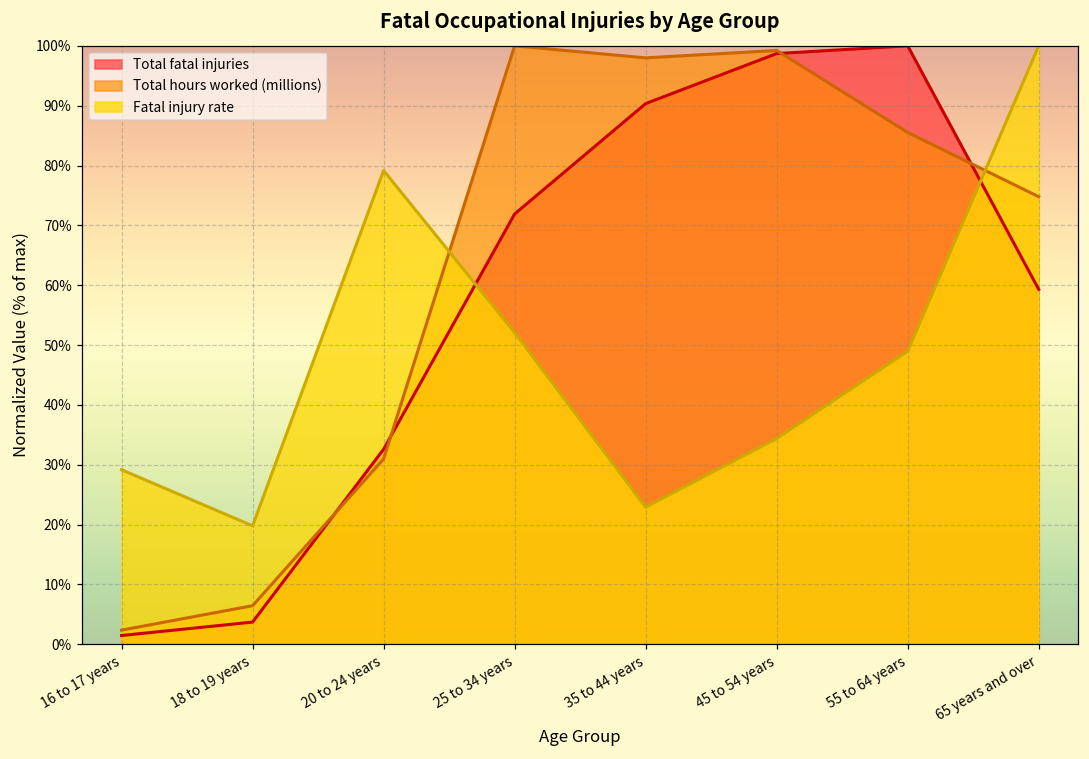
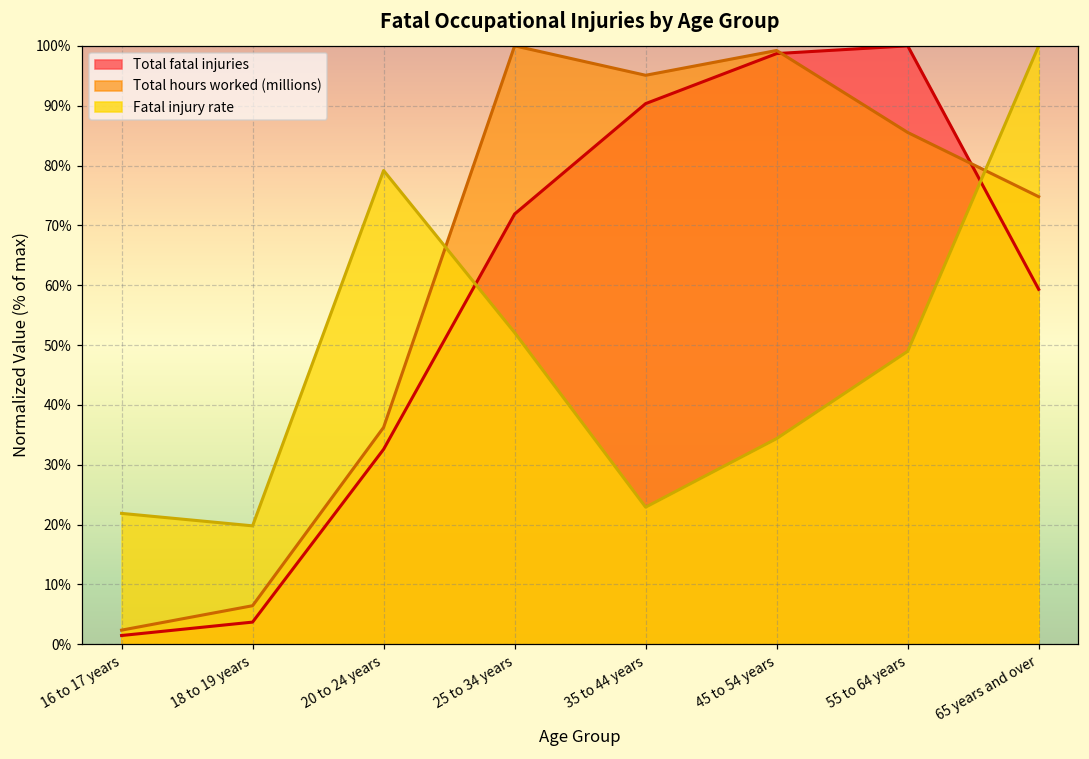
  {
    "Total fatal injuries": {
      "16 to 17 years": "1%",
      "18 to 19 years": "4%",
      "20 to 24 years": "33%",
      "25 to 34 years": "72%",
      "35 to 44 years": "90%",
      "45 to 54 years": "99%",
      "55 to 64 years": "100%",
      "65 years and over": "59%"
    },
    "Total hours worked (millions)": {
      "16 to 17 years": "2%",
      "18 to 19 years": "6%",
-     "20 to 24 years": "31%",
+     "20 to 24 years": "36%",
      "25 to 34 years": "100%",
-     "35 to 44 years": "98%",
+     "35 to 44 years": "95%",
      "45 to 54 years": "99%",
      "55 to 64 years": "86%",
      "65 years and over": "75%"
    },
    "Fatal injury rate": {
-     "16 to 17 years": "29%",
+     "16 to 17 years": "22%",
      "18 to 19 years": "20%",
      "20 to 24 years": "79%",
      "25 to 34 years": "52%",
      "35 to 44 years": "23%",
      "45 to 54 years": "34%",
      "55 to 64 years": "49%",
      "65 years and over": "100%"
    }
  }
